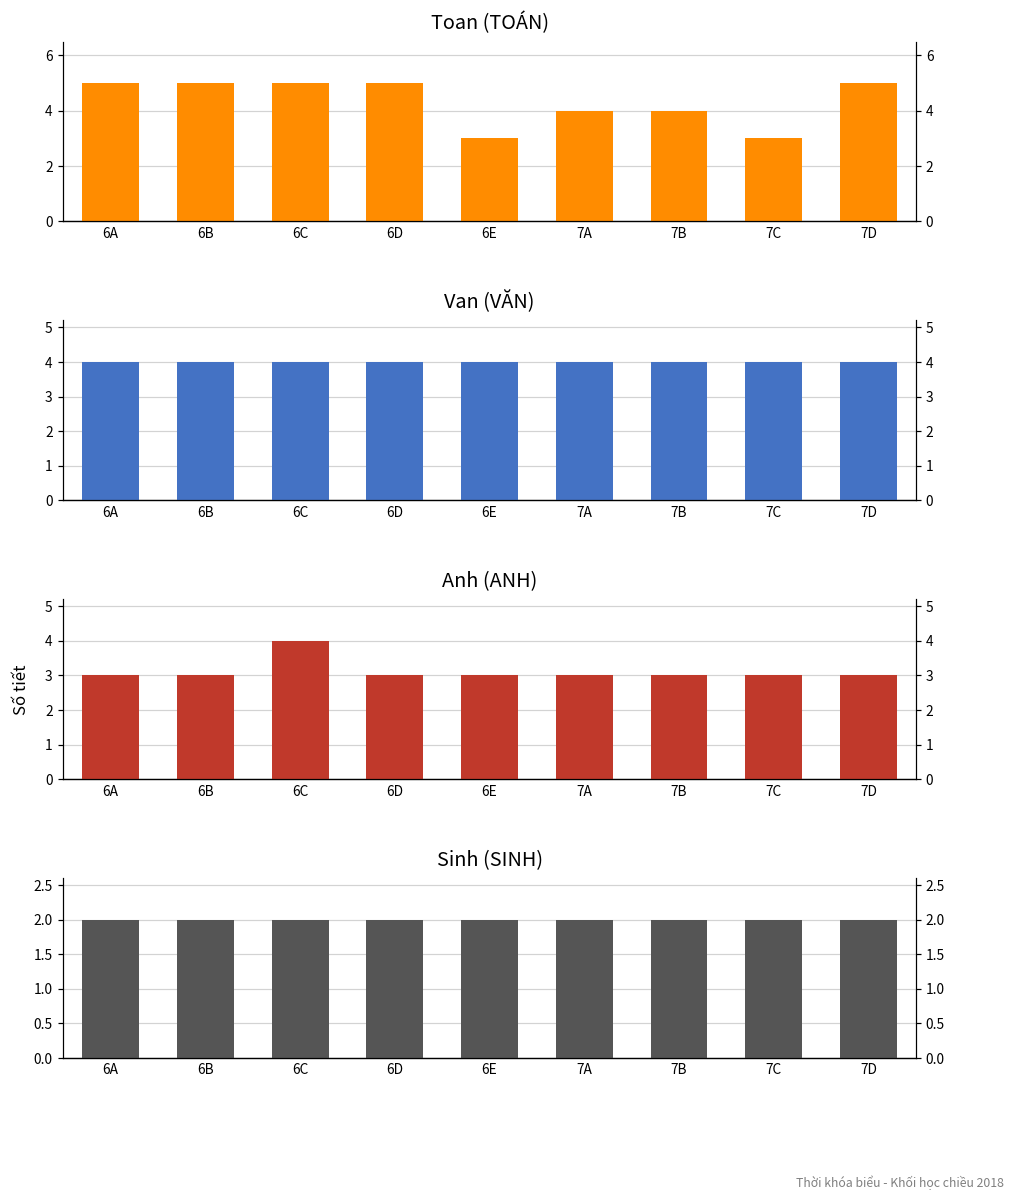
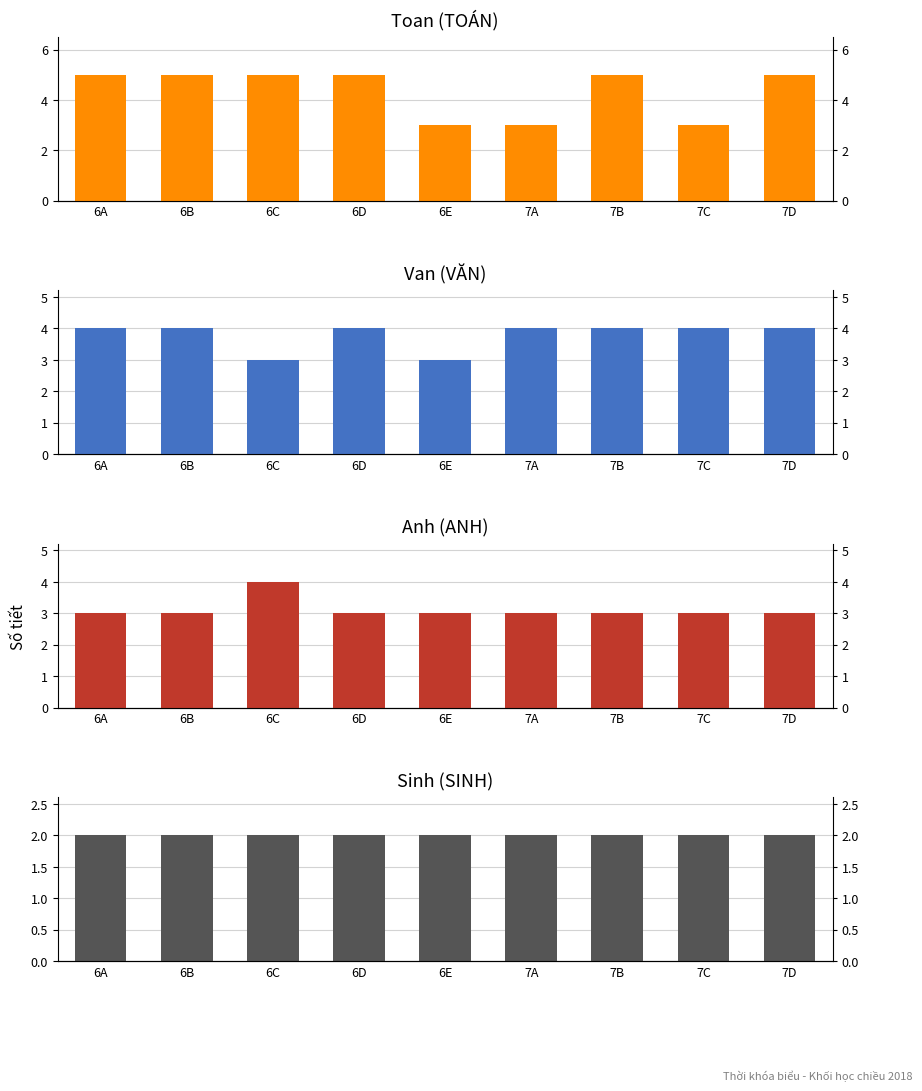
  {
    "Toan (TOÁN)": {
      "6A": 5,
      "6B": 5,
      "6C": 5,
      "6D": 5,
      "6E": 3,
-     "7A": 4,
-     "7B": 4,
+     "7A": 3,
+     "7B": 5,
      "7C": 3,
      "7D": 5
    },
    "Van (VĂN)": {
      "6A": 4,
      "6B": 4,
-     "6C": 4,
+     "6C": 3,
      "6D": 4,
-     "6E": 4,
+     "6E": 3,
      "7A": 4,
      "7B": 4,
      "7C": 4,
      "7D": 4
    },
    "Anh (ANH)": {
      "6A": 3.0,
      "6B": 3.0,
      "6C": 4.0,
      "6D": 3.0,
      "6E": 3.0,
      "7A": 3.0,
      "7B": 3.0,
      "7C": 3.0,
      "7D": 3.0
    },
    "Sinh (SINH)": {
      "6A": 2.0,
      "6B": 2.0,
      "6C": 2.0,
      "6D": 2.0,
      "6E": 2.0,
      "7A": 2.0,
      "7B": 2.0,
      "7C": 2.0,
      "7D": 2.0
    }
  }
